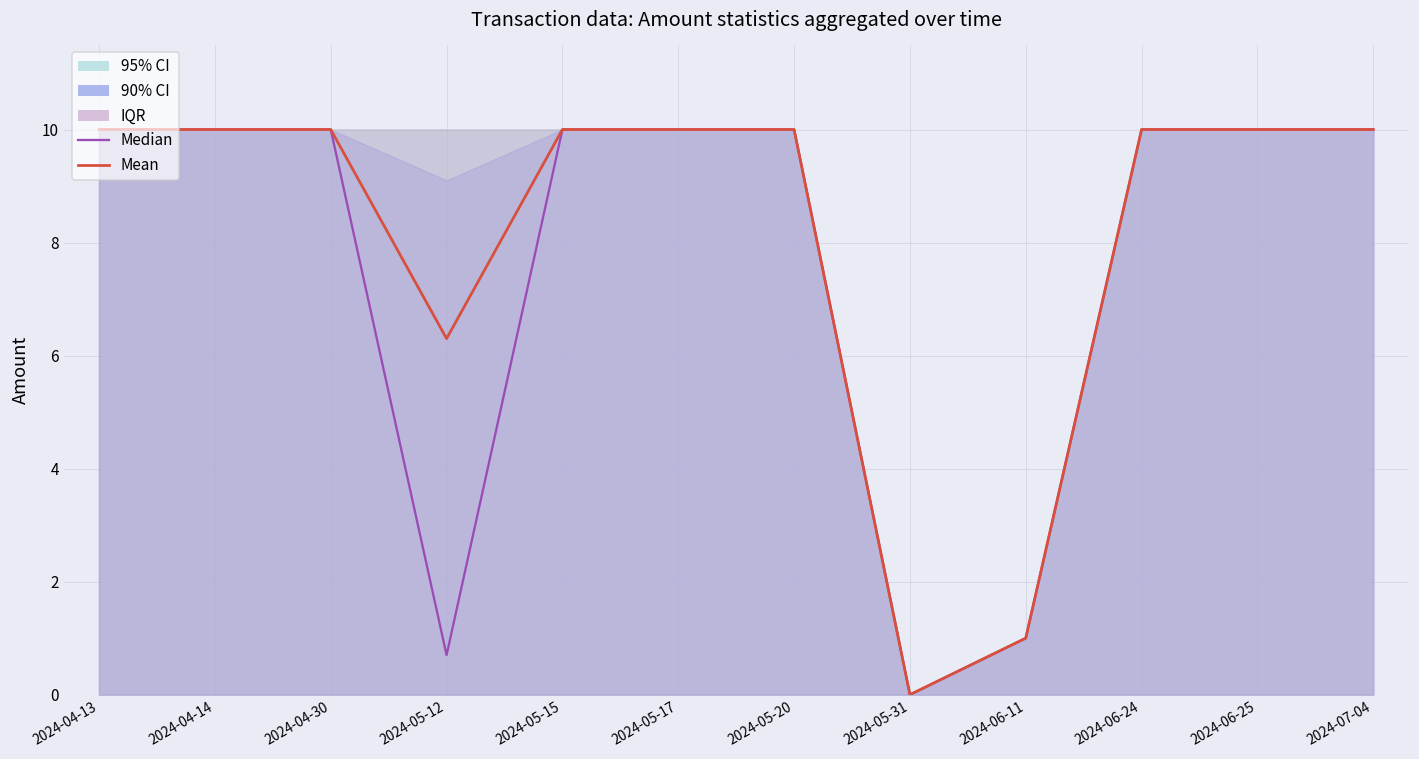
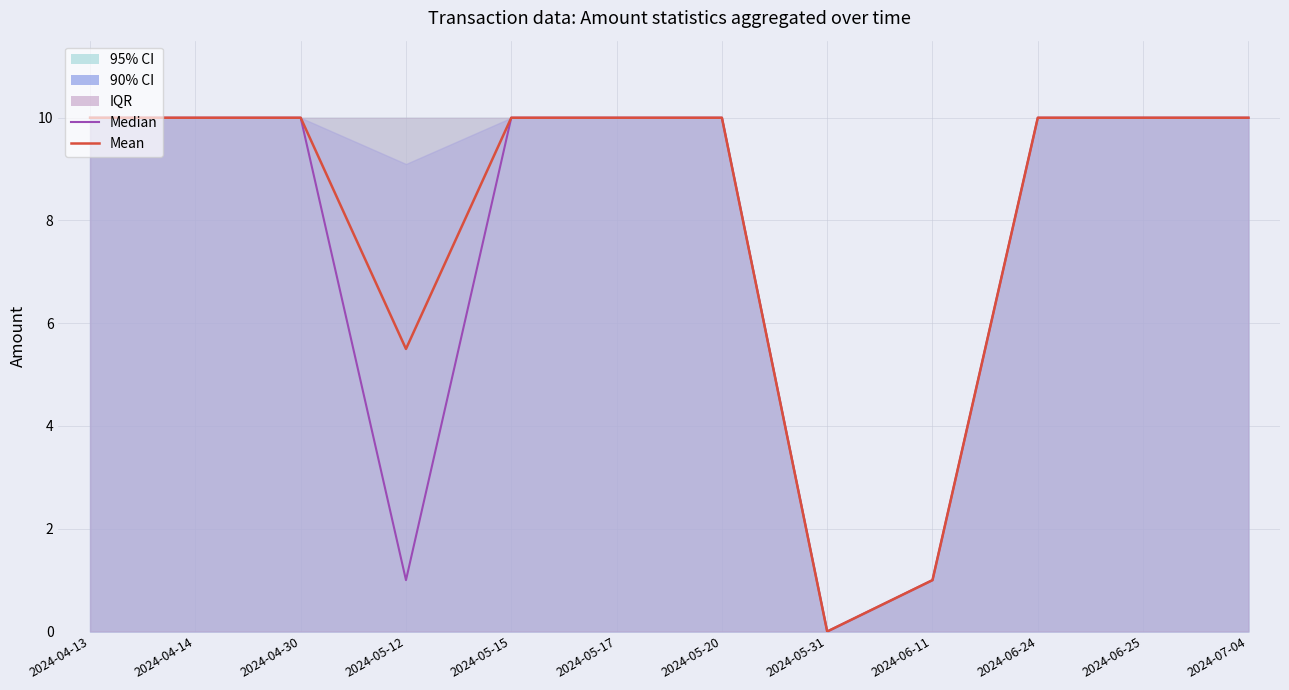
  {
    "Median": {
-     "2024-05-12": 0.7
+     "2024-05-12": 1.0
    },
    "Mean": {
-     "2024-05-12": 6.3
+     "2024-05-12": 5.5
    }
  }
